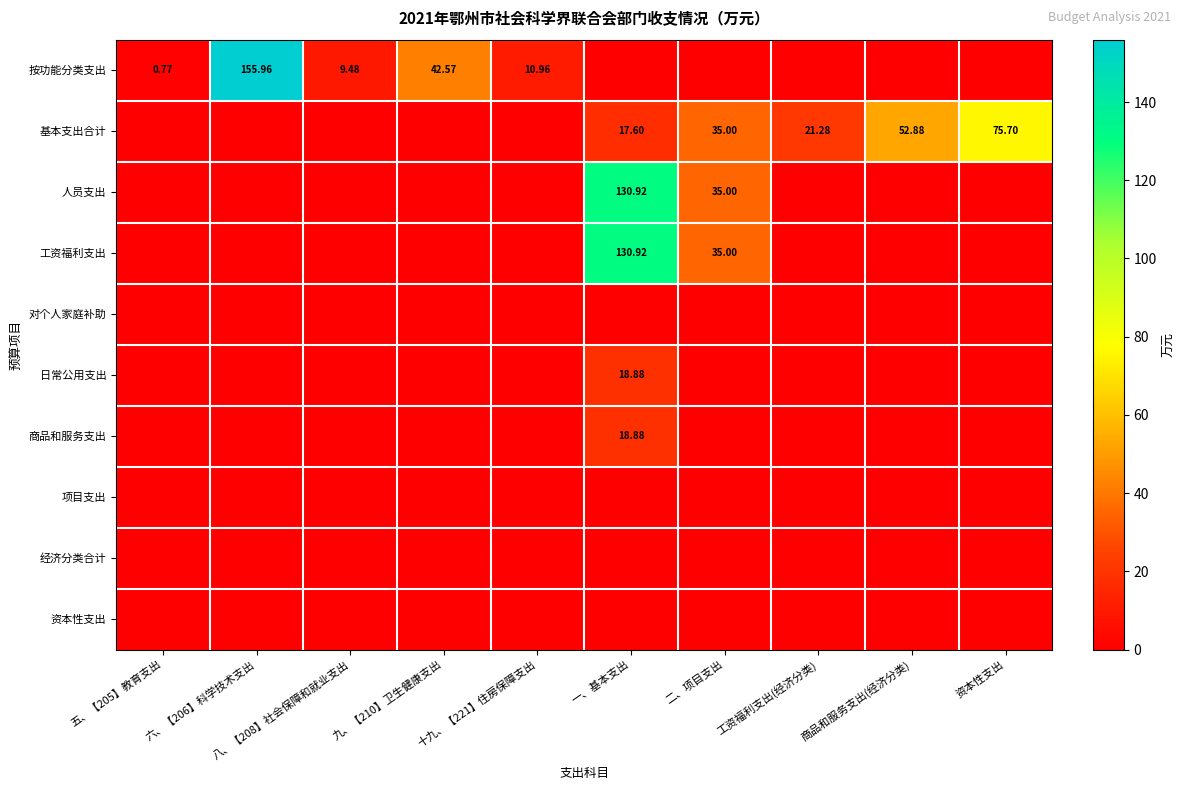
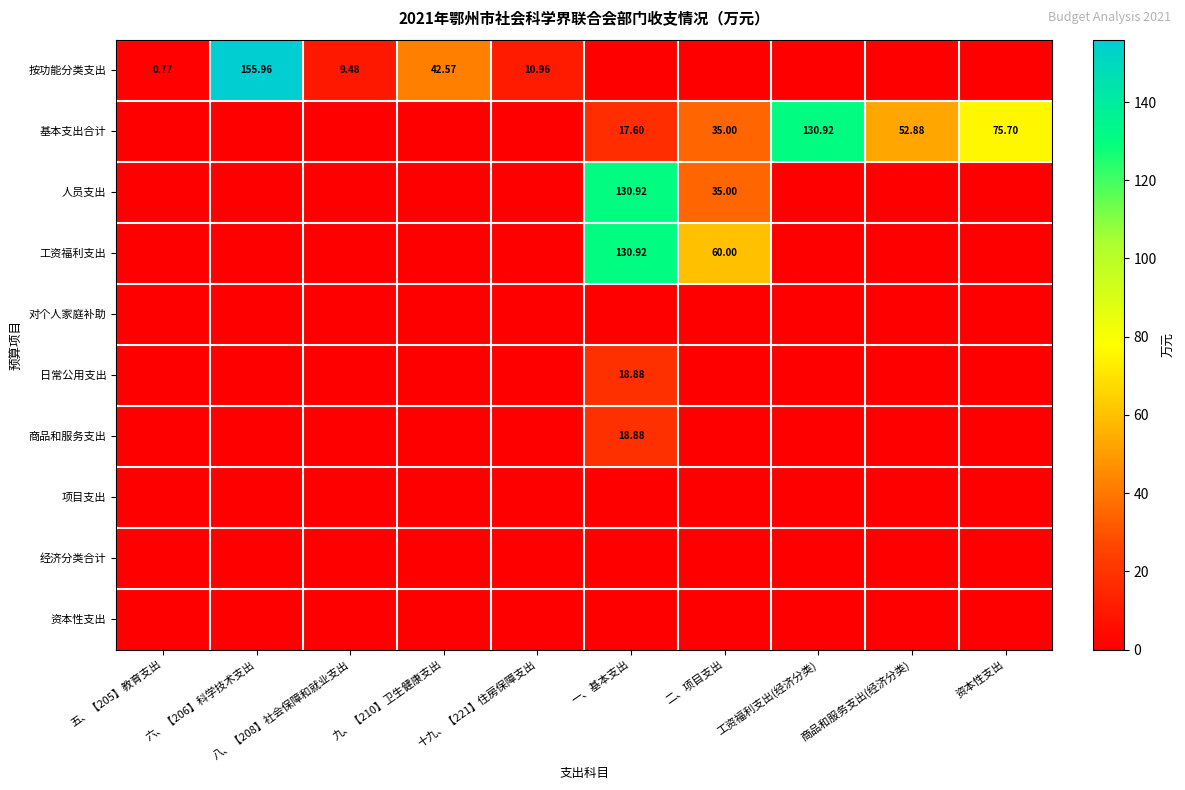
  {
    "按功能分类支出": {
      "五、【205】教育支出": 0.77,
      "六、【206】科学技术支出": 155.96,
      "八、【208】社会保障和就业支出": 9.48,
      "九、【210】卫生健康支出": 42.57,
      "十九、【221】住房保障支出": 10.96
    },
    "基本支出合计": {
      "一、基本支出": 17.60,
      "二、项目支出": 35.00,
-     "工资福利支出(经济分类)": 21.28,
+     "工资福利支出(经济分类)": 130.92,
      "商品和服务支出(经济分类)": 52.88,
      "资本性支出": 75.70
    },
    "人员支出": {
      "一、基本支出": 130.92,
      "二、项目支出": 35.00
    },
    "工资福利支出": {
      "一、基本支出": 130.92,
-     "二、项目支出": 35.00
+     "二、项目支出": 60.00
    },
    "日常公用支出": {
      "一、基本支出": 18.88
    },
    "商品和服务支出": {
      "一、基本支出": 18.88
    }
  }
